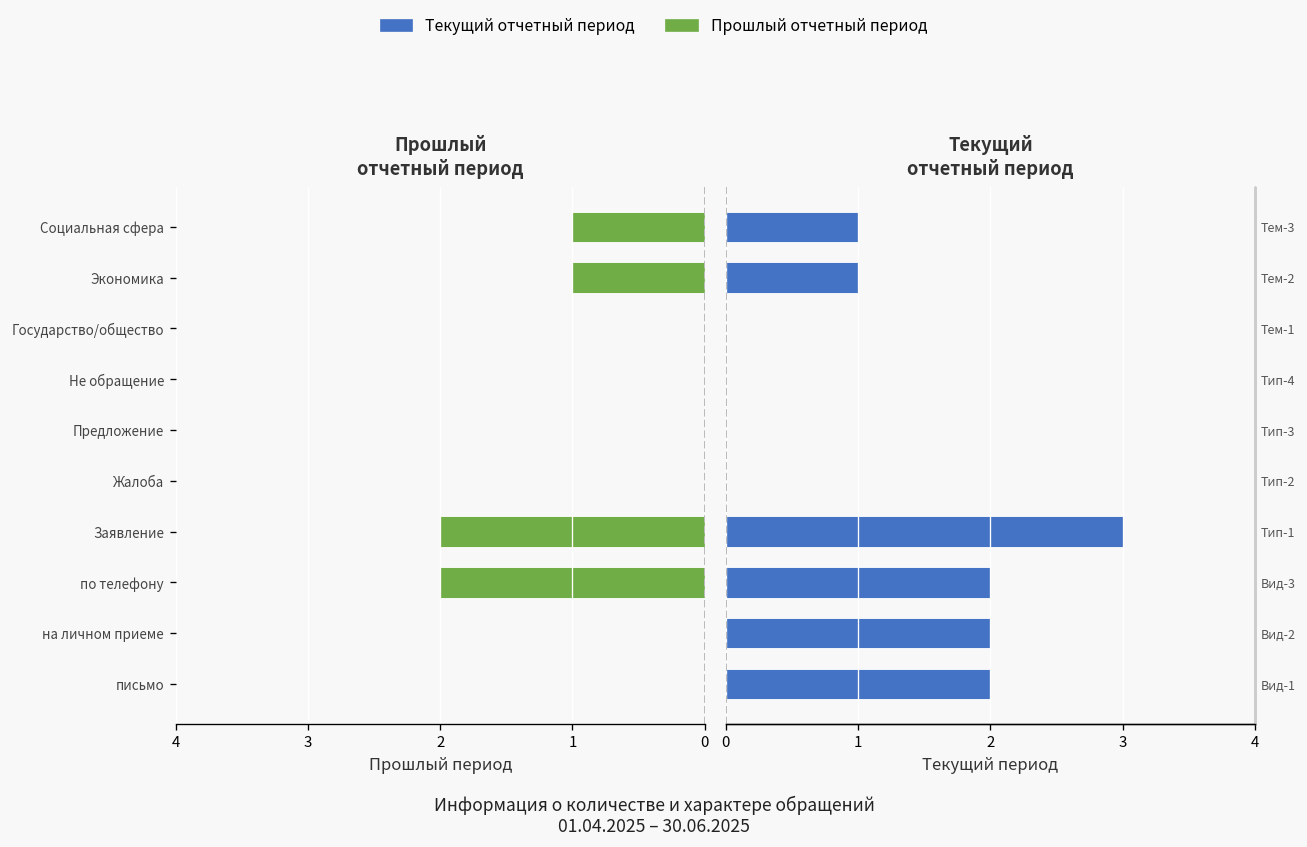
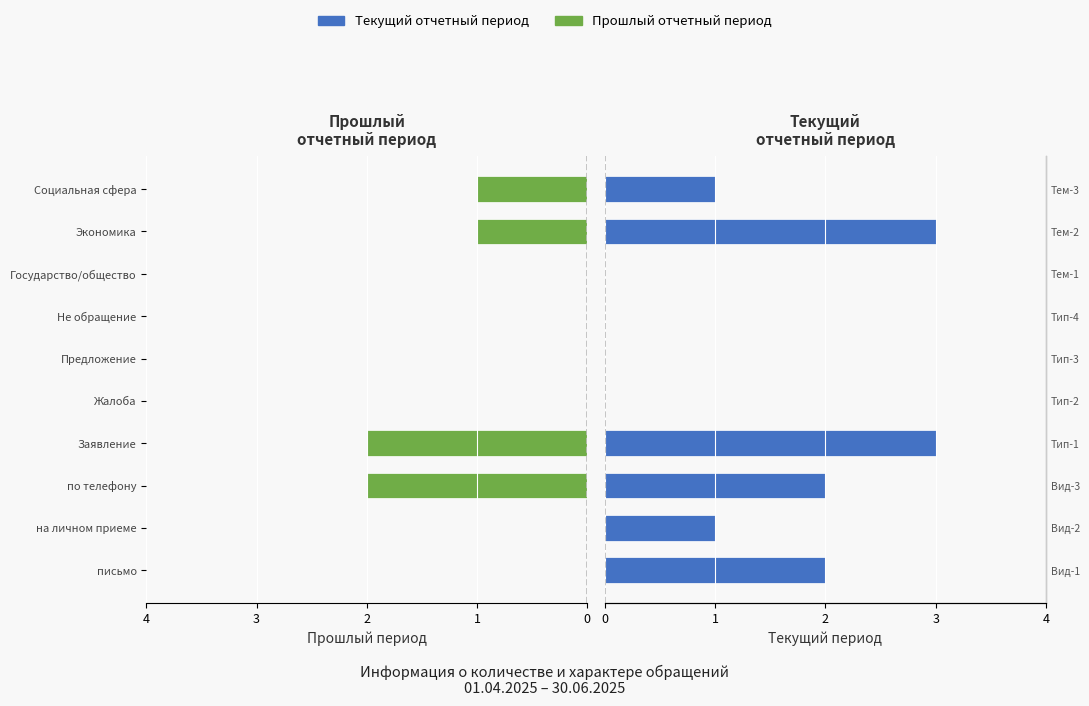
  {
    "Текущий отчетный период": {
      "Тем-3": 1,
-     "Тем-2": 1,
+     "Тем-2": 3,
      "Тем-1": 0,
      "Тип-4": 0,
      "Тип-3": 0,
      "Тип-2": 0,
      "Тип-1": 3,
      "Вид-3": 2,
-     "Вид-2": 2,
+     "Вид-2": 1,
      "Вид-1": 2
    }
  }
